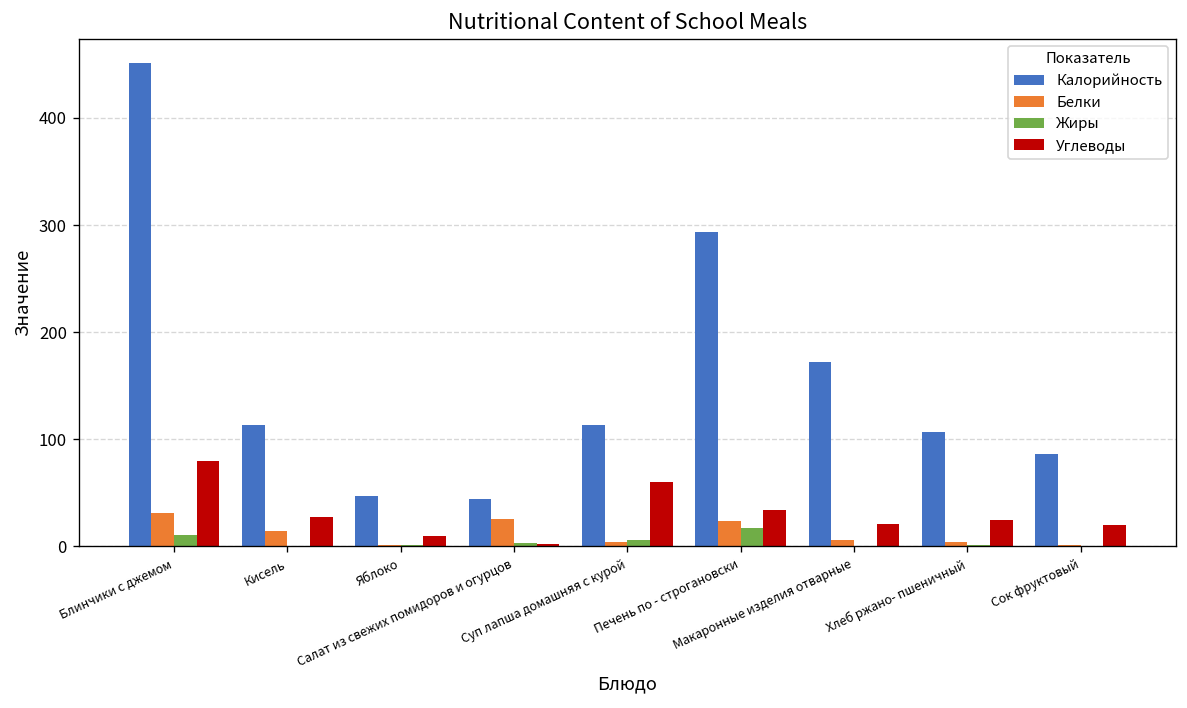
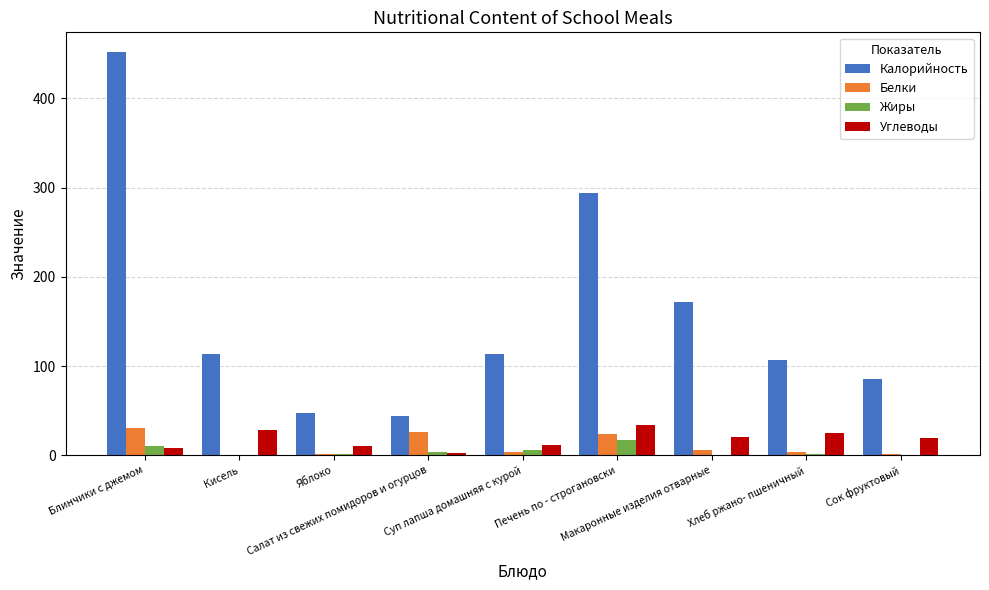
  {
    "Калорийность": {
      "Блинчики с джемом": 450,
      "Кисель": 110,
      "Яблоко": 50,
      "Салат из свежих помидоров и огурцов": 40,
      "Суп лапша домашняя с курой": 110,
      "Печень по - строгановски": 290,
      "Макаронные изделия отварные": 170,
      "Хлеб ржано- пшеничный": 110,
      "Сок фруктовый": 90
    },
    "Белки": {
      "Блинчики с джемом": 30,
-     "Кисель": 10,
+     "Кисель": 0,
      "Салат из свежих помидоров и огурцов": 30,
      "Суп лапша домашняя с курой": 0,
      "Печень по - строгановски": 20,
      "Макаронные изделия отварные": 10,
      "Хлеб ржано- пшеничный": 0
    },
    "Жиры": {
      "Блинчики с джемом": 10,
      "Салат из свежих помидоров и огурцов": 0,
      "Суп лапша домашняя с курой": 10,
      "Печень по - строгановски": 20
    },
    "Углеводы": {
-     "Блинчики с джемом": 80,
+     "Блинчики с джемом": 10,
      "Кисель": 30,
      "Яблоко": 10,
-     "Суп лапша домашняя с курой": 60,
+     "Суп лапша домашняя с курой": 10,
      "Печень по - строгановски": 30,
      "Макаронные изделия отварные": 20,
      "Хлеб ржано- пшеничный": 30,
      "Сок фруктовый": 20
    }
  }
